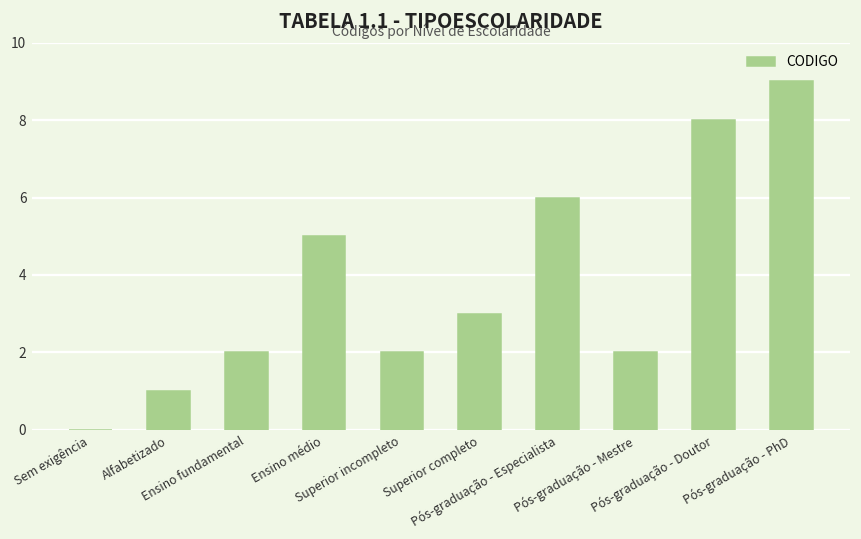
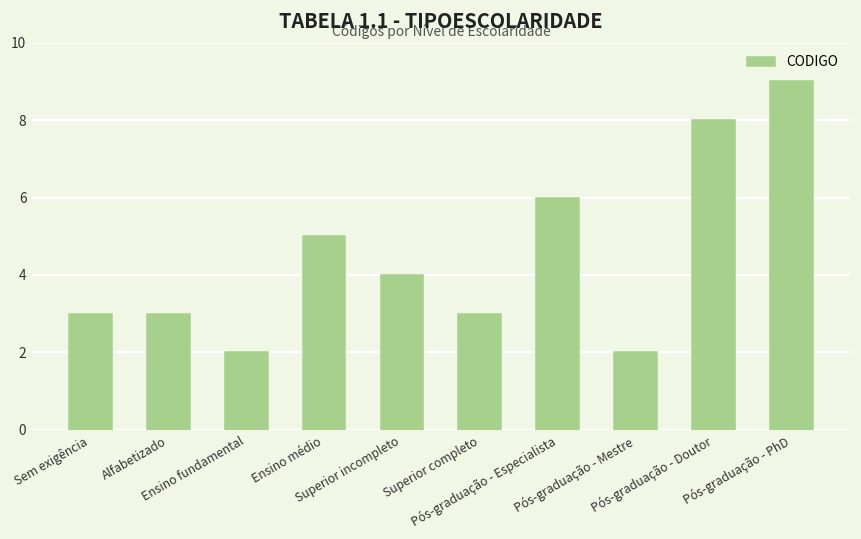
  {
-   "Sem exigência": 0,
-   "Alfabetizado": 1,
+   "Sem exigência": 3,
+   "Alfabetizado": 3,
    "Ensino fundamental": 2,
    "Ensino médio": 5,
-   "Superior incompleto": 2,
+   "Superior incompleto": 4,
    "Superior completo": 3,
    "Pós-graduação - Especialista": 6,
    "Pós-graduação - Mestre": 2,
    "Pós-graduação - Doutor": 8,
    "Pós-graduação - PhD": 9
  }
